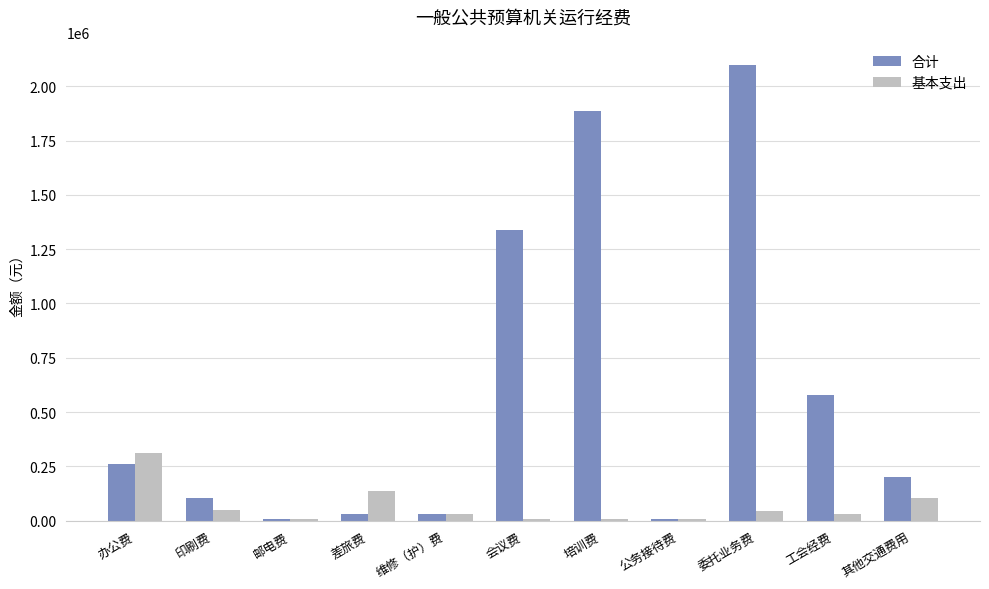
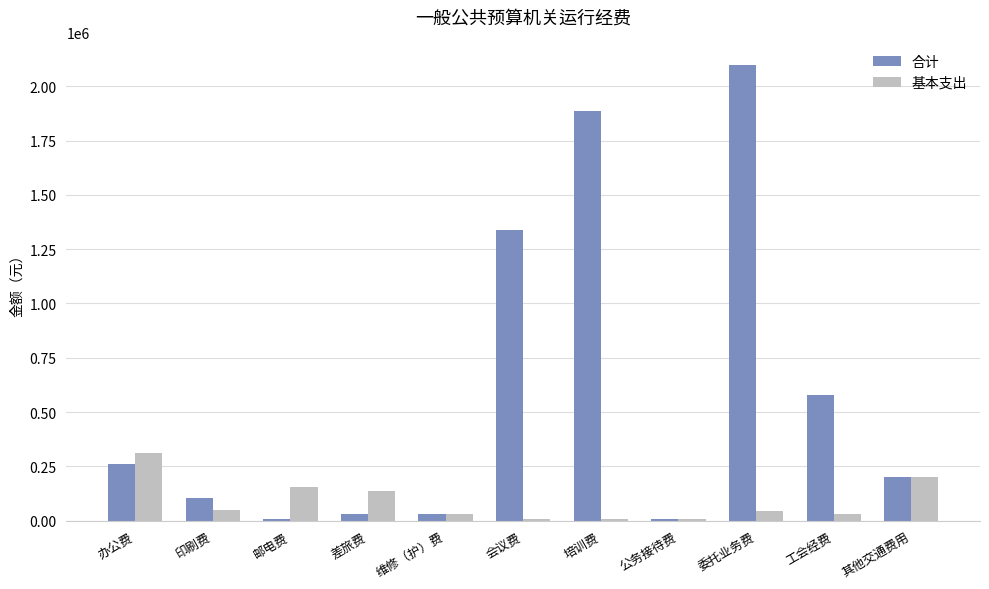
  {
    "合计": {
      "办公费": 260000,
      "印刷费": 100000,
      "差旅费": 30000,
      "维修（护）费": 30000,
      "会议费": 1340000,
      "培训费": 1890000,
      "委托业务费": 2100000,
      "工会经费": 580000,
      "其他交通费用": 200000
    },
    "基本支出": {
      "办公费": 310000,
      "印刷费": 50000,
-     "邮电费": 10000,
+     "邮电费": 160000,
      "差旅费": 130000,
      "维修（护）费": 30000,
      "委托业务费": 40000,
      "工会经费": 30000,
-     "其他交通费用": 100000
+     "其他交通费用": 200000
    }
  }
